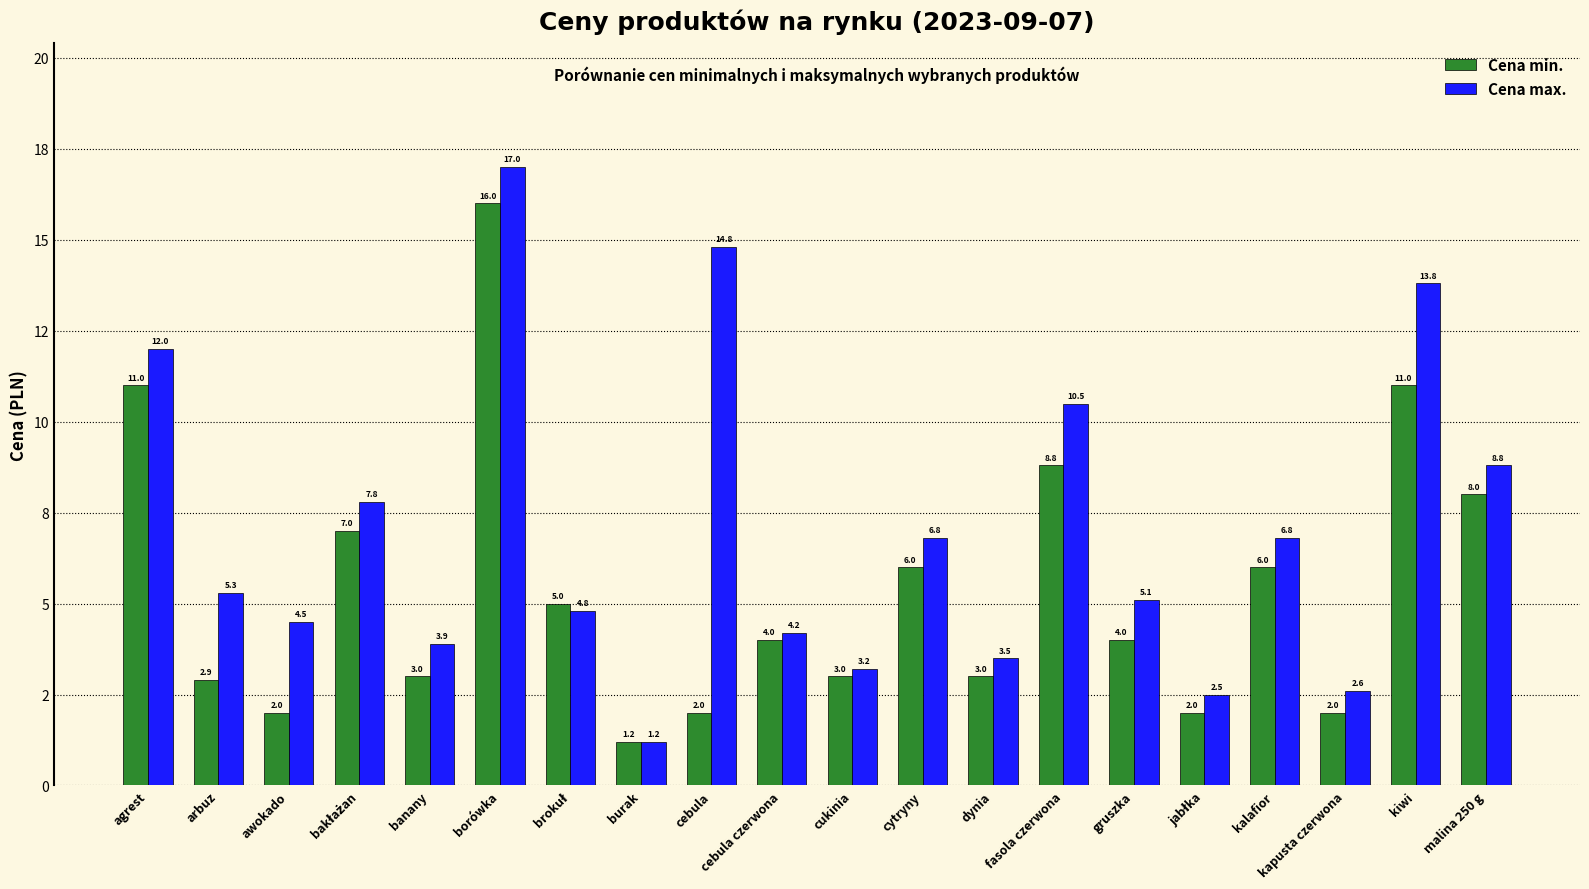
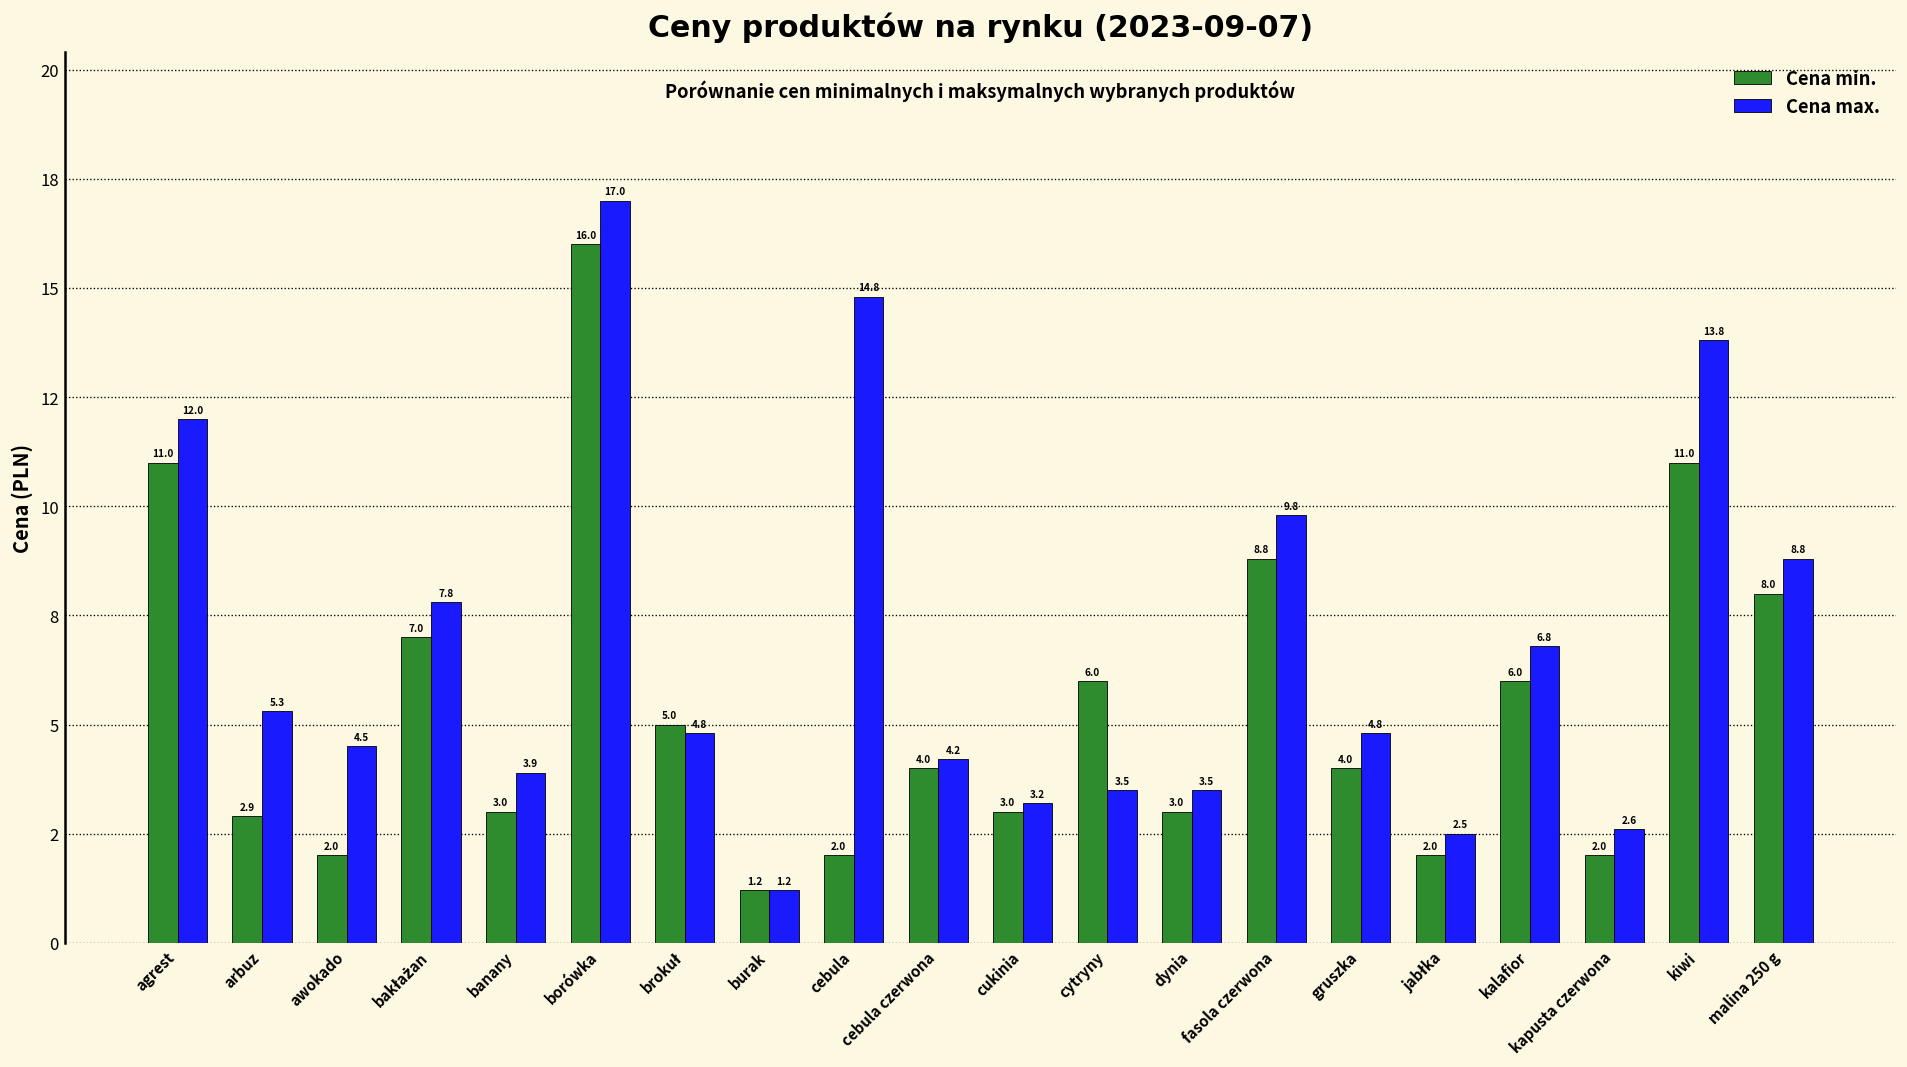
  {
    "Cena min.": {
      "agrest": 11.0,
      "arbuz": 2.9,
      "awokado": 2.0,
      "bakłażan": 7.0,
      "banany": 3.0,
      "borówka": 16.0,
      "brokuł": 5.0,
      "burak": 1.2,
      "cebula": 2.0,
      "cebula czerwona": 4.0,
      "cukinia": 3.0,
      "cytryny": 6.0,
      "dynia": 3.0,
      "fasola czerwona": 8.8,
      "gruszka": 4.0,
      "jabłka": 2.0,
      "kalafior": 6.0,
      "kapusta czerwona": 2.0,
      "kiwi": 11.0,
      "malina 250 g": 8.0
    },
    "Cena max.": {
      "agrest": 12.0,
      "arbuz": 5.3,
      "awokado": 4.5,
      "bakłażan": 7.8,
      "banany": 3.9,
      "borówka": 17.0,
      "brokuł": 4.8,
      "burak": 1.2,
      "cebula": 14.8,
      "cebula czerwona": 4.2,
      "cukinia": 3.2,
-     "cytryny": 6.8,
+     "cytryny": 3.5,
      "dynia": 3.5,
-     "fasola czerwona": 10.5,
-     "gruszka": 5.1,
+     "fasola czerwona": 9.8,
+     "gruszka": 4.8,
      "jabłka": 2.5,
      "kalafior": 6.8,
      "kapusta czerwona": 2.6,
      "kiwi": 13.8,
      "malina 250 g": 8.8
    }
  }
